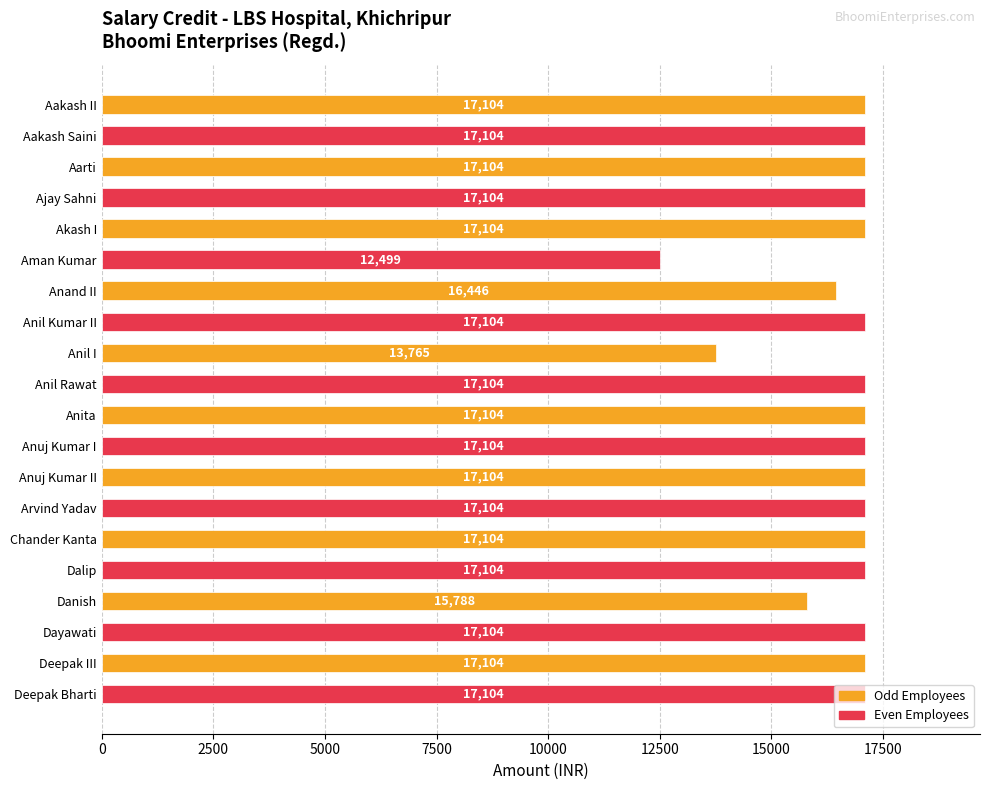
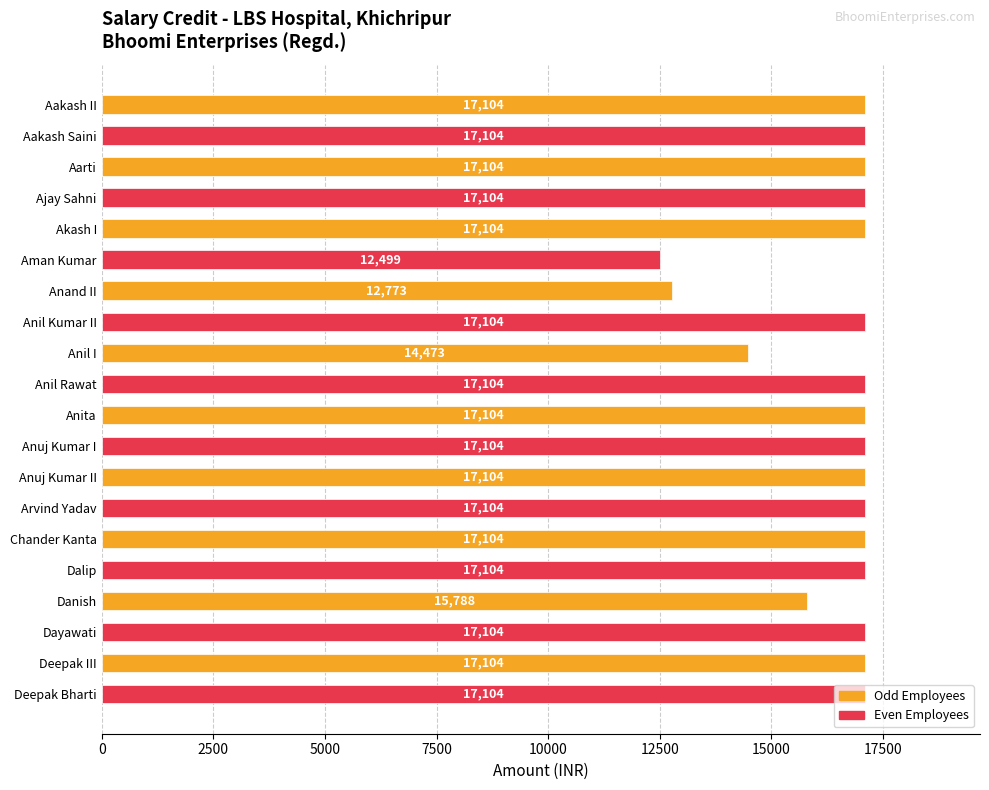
  {
    "Aakash II": "17,104",
    "Aakash Saini": "17,104",
    "Aarti": "17,104",
    "Ajay Sahni": "17,104",
    "Akash I": "17,104",
    "Aman Kumar": "12,499",
-   "Anand II": "16,446",
+   "Anand II": "12,773",
    "Anil Kumar II": "17,104",
-   "Anil I": "13,765",
+   "Anil I": "14,473",
    "Anil Rawat": "17,104",
    "Anita": "17,104",
    "Anuj Kumar I": "17,104",
    "Anuj Kumar II": "17,104",
    "Arvind Yadav": "17,104",
    "Chander Kanta": "17,104",
    "Dalip": "17,104",
    "Danish": "15,788",
    "Dayawati": "17,104",
    "Deepak III": "17,104"
  }
